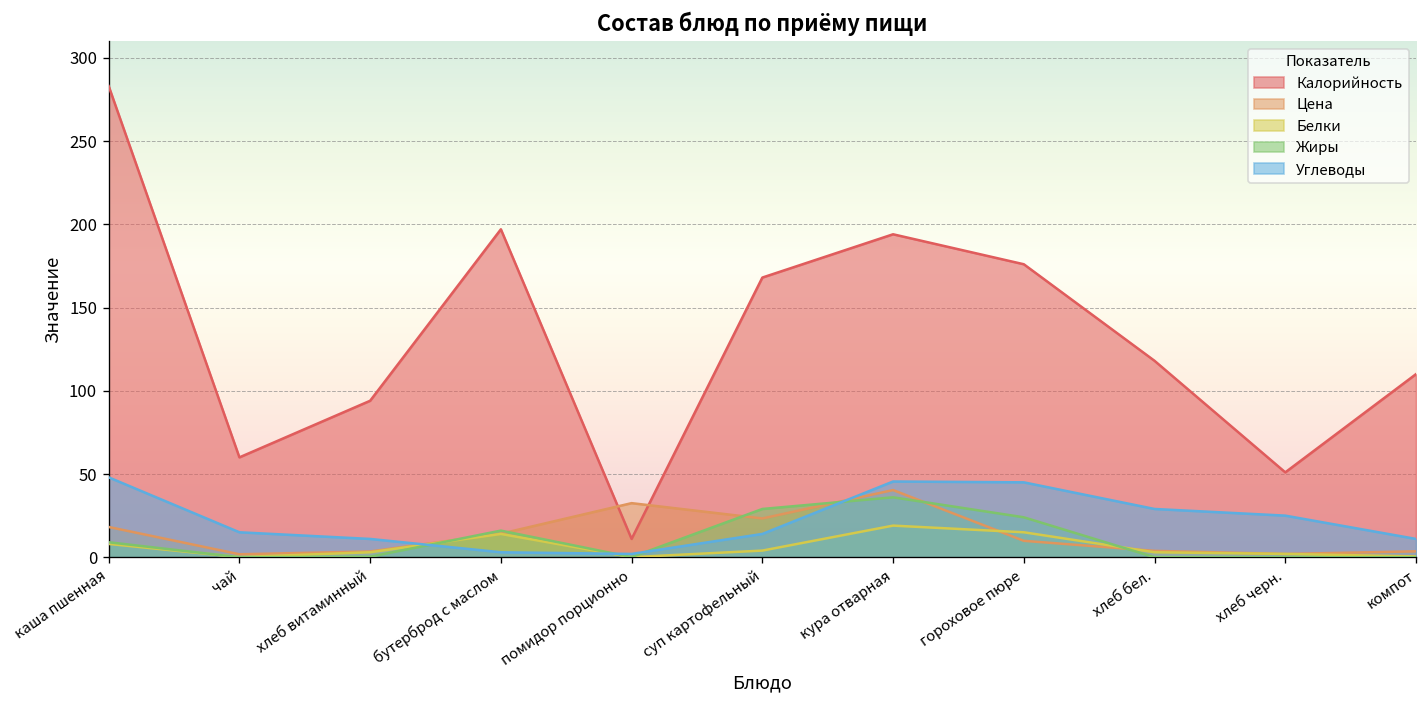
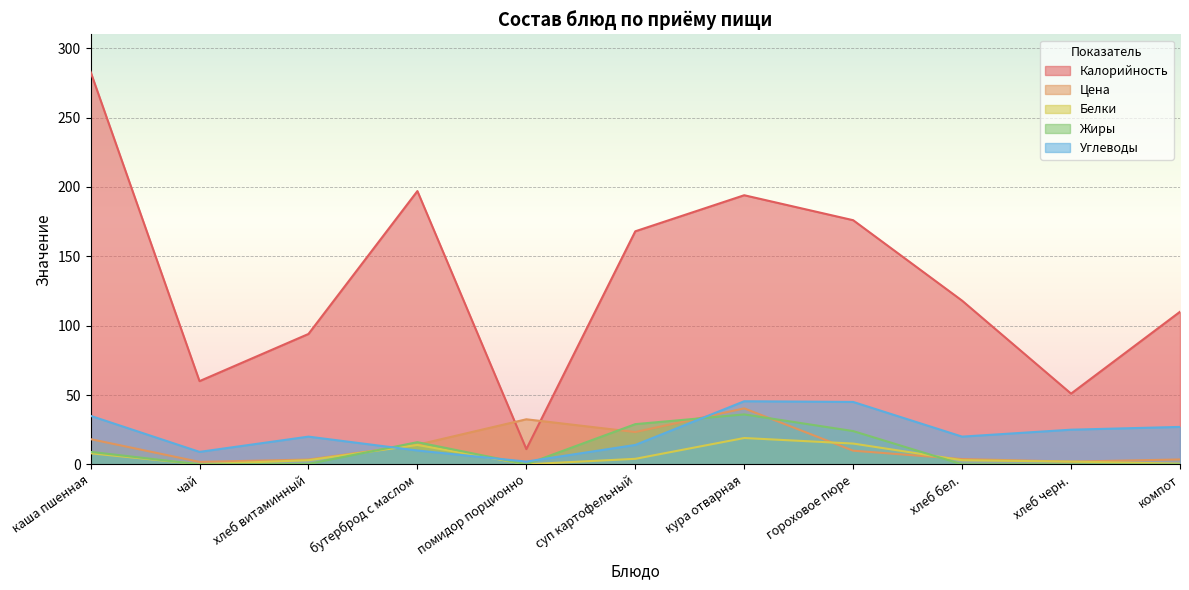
  {
    "Жиры": {
      "хлеб витаминный": 0,
      "бутерброд с маслом": 16,
      "суп картофельный": 29,
      "кура отварная": 36,
      "гороховое пюре": 24,
      "хлеб бел.": 0,
      "хлеб черн.": 0
    },
    "Углеводы": {
-     "каша пшенная": 48,
-     "чай": 15,
-     "хлеб витаминный": 11,
-     "бутерброд с маслом": 3,
+     "каша пшенная": 35,
+     "чай": 9,
+     "хлеб витаминный": 20,
+     "бутерброд с маслом": 10,
      "помидор порционно": 2,
      "суп картофельный": 14,
      "кура отварная": 46,
      "гороховое пюре": 45,
-     "хлеб бел.": 29,
+     "хлеб бел.": 20,
      "хлеб черн.": 25,
-     "компот": 11
+     "компот": 27
    }
  }
